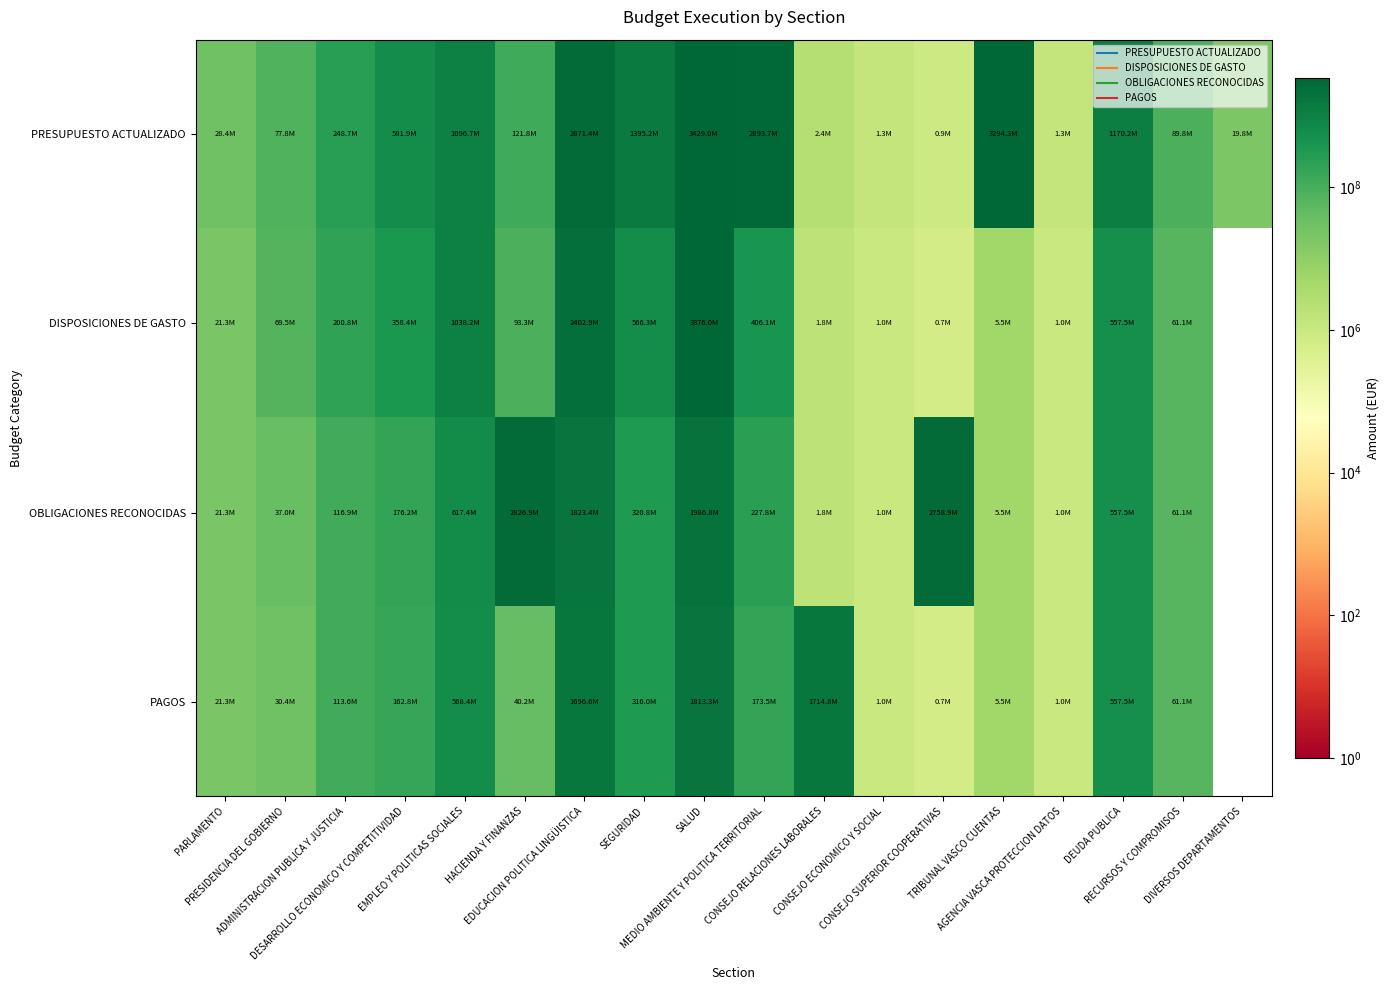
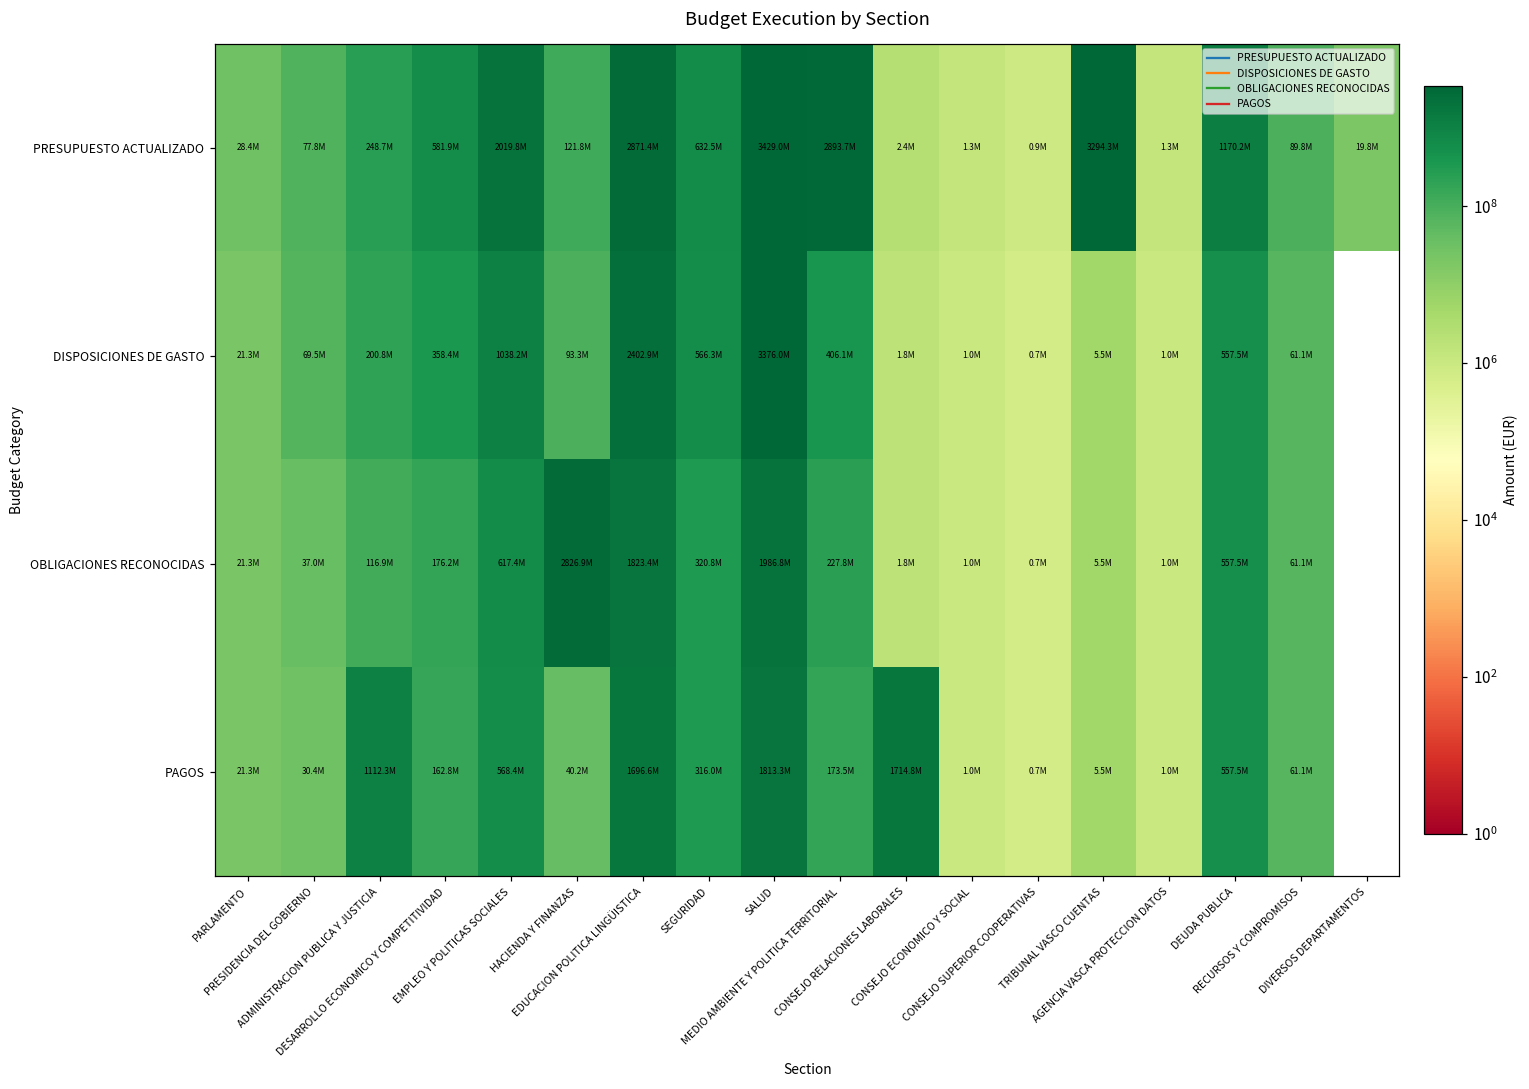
  {
    "PRESUPUESTO ACTUALIZADO": {
      "PARLAMENTO": "28.4M",
      "PRESIDENCIA DEL GOBIERNO": "77.8M",
      "ADMINISTRACION PUBLICA Y JUSTICIA": "248.7M",
      "DESARROLLO ECONOMICO Y COMPETITIVIDAD": "581.9M",
-     "EMPLEO Y POLITICAS SOCIALES": "1096.7M",
+     "EMPLEO Y POLITICAS SOCIALES": "2019.8M",
      "HACIENDA Y FINANZAS": "121.8M",
      "EDUCACION POLITICA LINGÜISTICA": "2871.4M",
-     "SEGURIDAD": "1395.2M",
+     "SEGURIDAD": "632.5M",
      "SALUD": "3429.0M",
      "MEDIO AMBIENTE Y POLITICA TERRITORIAL": "2893.7M",
      "CONSEJO RELACIONES LABORALES": "2.4M",
      "CONSEJO ECONOMICO Y SOCIAL": "1.3M",
      "CONSEJO SUPERIOR COOPERATIVAS": "0.9M",
      "TRIBUNAL VASCO CUENTAS": "3294.3M",
      "AGENCIA VASCA PROTECCION DATOS": "1.3M",
      "DEUDA PUBLICA": "1170.2M",
      "RECURSOS Y COMPROMISOS": "89.8M",
      "DIVERSOS DEPARTAMENTOS": "19.8M"
    },
    "DISPOSICIONES DE GASTO": {
      "PARLAMENTO": "21.3M",
      "PRESIDENCIA DEL GOBIERNO": "69.5M",
      "ADMINISTRACION PUBLICA Y JUSTICIA": "200.8M",
      "DESARROLLO ECONOMICO Y COMPETITIVIDAD": "358.4M",
      "EMPLEO Y POLITICAS SOCIALES": "1038.2M",
      "HACIENDA Y FINANZAS": "93.3M",
      "EDUCACION POLITICA LINGÜISTICA": "2402.9M",
      "SEGURIDAD": "566.3M",
      "SALUD": "3376.0M",
      "MEDIO AMBIENTE Y POLITICA TERRITORIAL": "406.1M",
      "CONSEJO RELACIONES LABORALES": "1.8M",
      "CONSEJO ECONOMICO Y SOCIAL": "1.0M",
      "CONSEJO SUPERIOR COOPERATIVAS": "0.7M",
      "TRIBUNAL VASCO CUENTAS": "5.5M",
      "AGENCIA VASCA PROTECCION DATOS": "1.0M",
      "DEUDA PUBLICA": "557.5M",
      "RECURSOS Y COMPROMISOS": "61.1M"
    },
    "OBLIGACIONES RECONOCIDAS": {
      "PARLAMENTO": "21.3M",
      "PRESIDENCIA DEL GOBIERNO": "37.0M",
      "ADMINISTRACION PUBLICA Y JUSTICIA": "116.9M",
      "DESARROLLO ECONOMICO Y COMPETITIVIDAD": "176.2M",
      "EMPLEO Y POLITICAS SOCIALES": "617.4M",
      "HACIENDA Y FINANZAS": "2826.9M",
      "EDUCACION POLITICA LINGÜISTICA": "1823.4M",
      "SEGURIDAD": "320.8M",
      "SALUD": "1986.8M",
      "MEDIO AMBIENTE Y POLITICA TERRITORIAL": "227.8M",
      "CONSEJO RELACIONES LABORALES": "1.8M",
      "CONSEJO ECONOMICO Y SOCIAL": "1.0M",
-     "CONSEJO SUPERIOR COOPERATIVAS": "2758.9M",
+     "CONSEJO SUPERIOR COOPERATIVAS": "0.7M",
      "TRIBUNAL VASCO CUENTAS": "5.5M",
      "AGENCIA VASCA PROTECCION DATOS": "1.0M",
      "DEUDA PUBLICA": "557.5M",
      "RECURSOS Y COMPROMISOS": "61.1M"
    },
    "PAGOS": {
      "PARLAMENTO": "21.3M",
      "PRESIDENCIA DEL GOBIERNO": "30.4M",
-     "ADMINISTRACION PUBLICA Y JUSTICIA": "113.6M",
+     "ADMINISTRACION PUBLICA Y JUSTICIA": "1112.3M",
      "DESARROLLO ECONOMICO Y COMPETITIVIDAD": "162.8M",
      "EMPLEO Y POLITICAS SOCIALES": "568.4M",
      "HACIENDA Y FINANZAS": "40.2M",
      "EDUCACION POLITICA LINGÜISTICA": "1696.6M",
      "SEGURIDAD": "316.0M",
      "SALUD": "1813.3M",
      "MEDIO AMBIENTE Y POLITICA TERRITORIAL": "173.5M",
      "CONSEJO RELACIONES LABORALES": "1714.8M",
      "CONSEJO ECONOMICO Y SOCIAL": "1.0M",
      "CONSEJO SUPERIOR COOPERATIVAS": "0.7M",
      "TRIBUNAL VASCO CUENTAS": "5.5M",
      "AGENCIA VASCA PROTECCION DATOS": "1.0M",
      "DEUDA PUBLICA": "557.5M",
      "RECURSOS Y COMPROMISOS": "61.1M"
    }
  }
